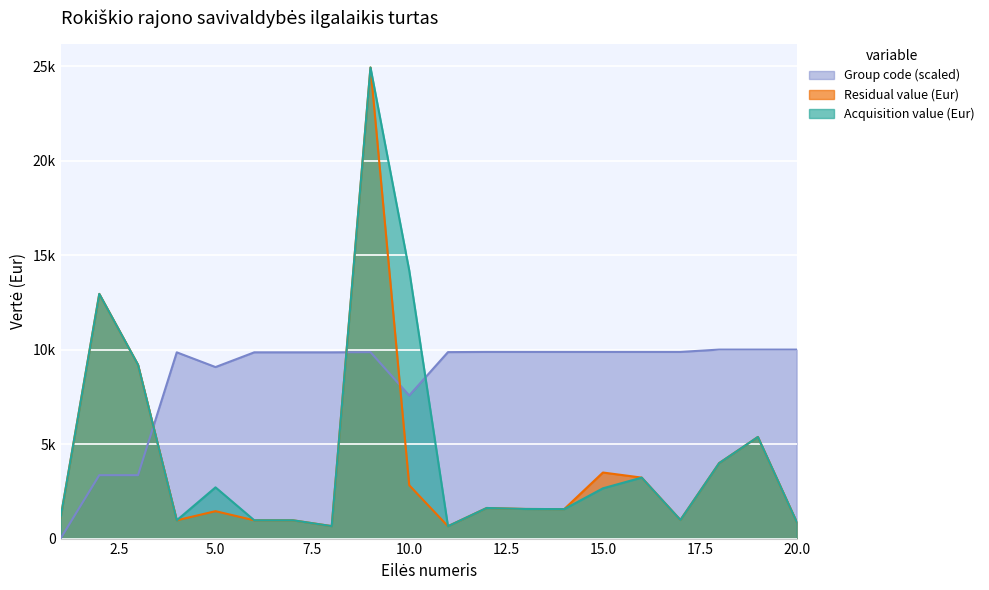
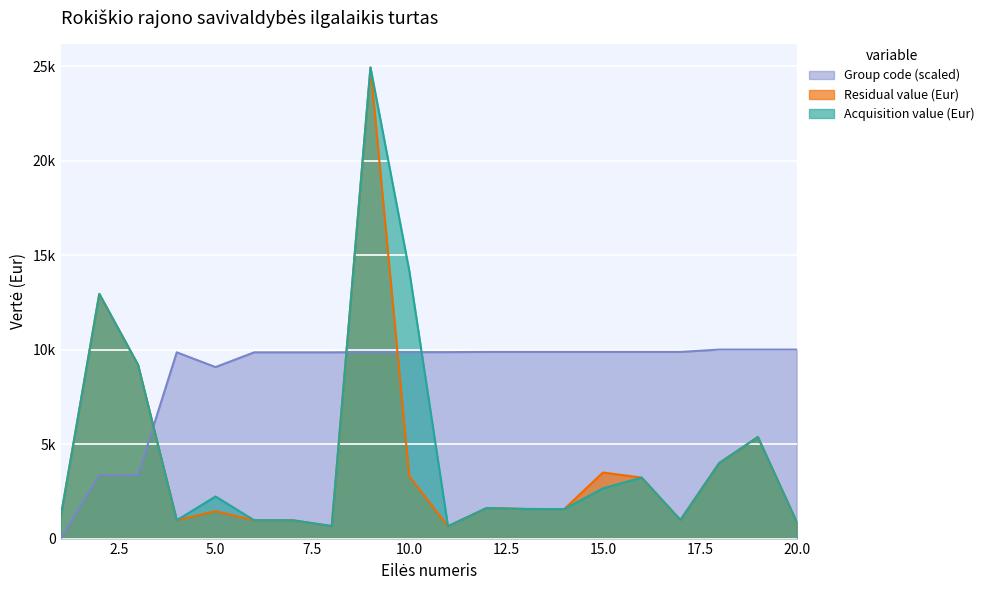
  {
    "Group code (scaled)": {
      "5.0": 9100,
-     "10.0": 7600,
+     "10.0": 9900,
      "15.0": 9900,
      "20.0": 10000
    },
    "Residual value (Eur)": {
      "5.0": 1500,
-     "10.0": 2800,
+     "10.0": 3300,
      "15.0": 3500
    },
    "Acquisition value (Eur)": {
-     "5.0": 2700,
+     "5.0": 2200,
      "10.0": 14200,
      "15.0": 2700
    }
  }
